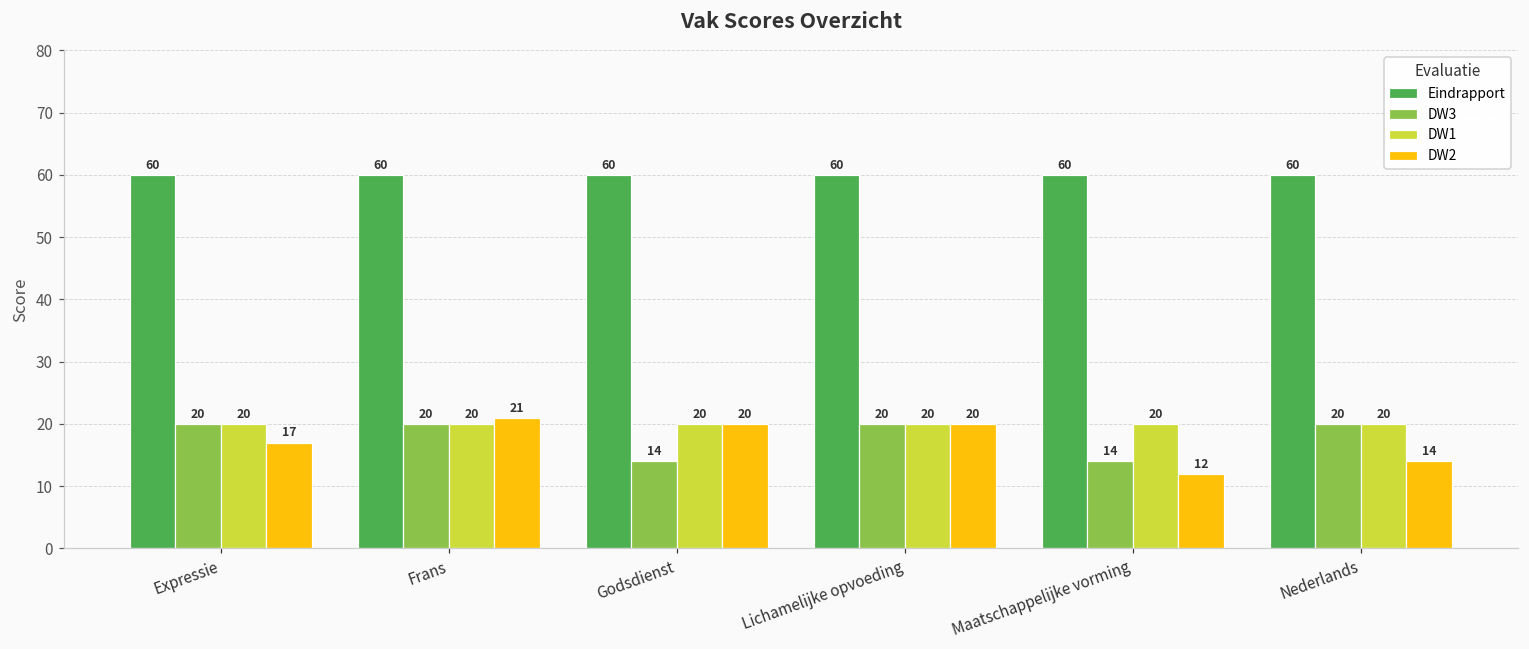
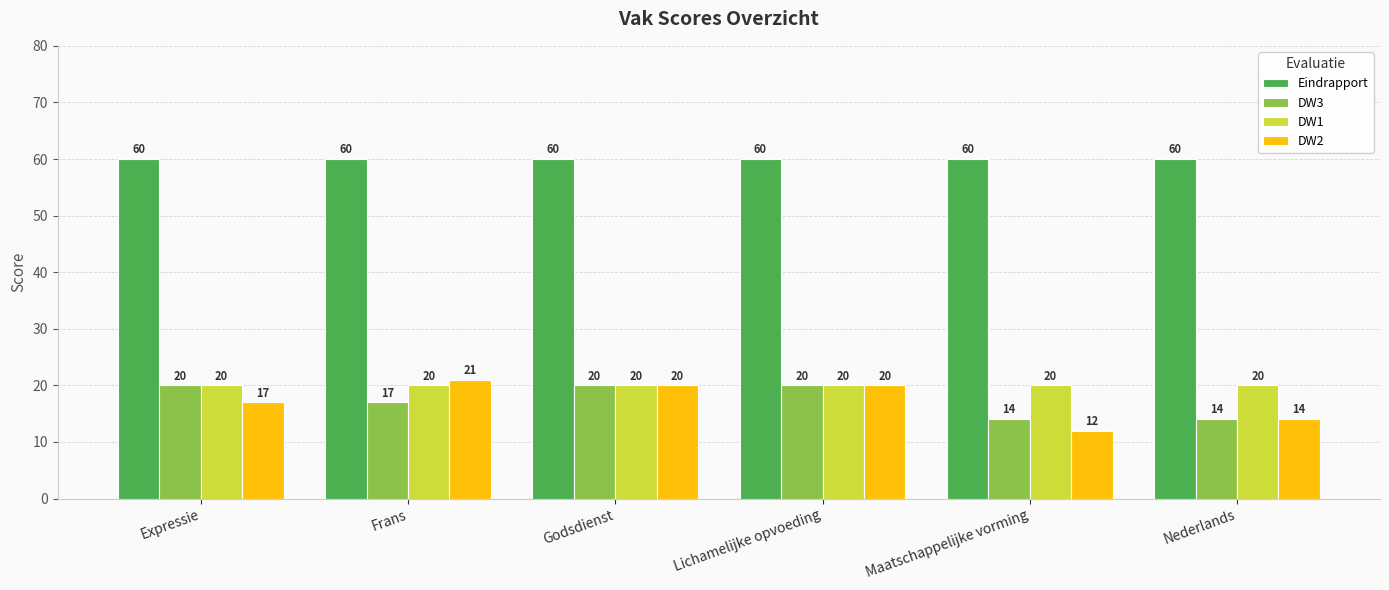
  {
    "Eindrapport": {
      "Expressie": 60,
      "Frans": 60,
      "Godsdienst": 60,
      "Lichamelijke opvoeding": 60,
      "Maatschappelijke vorming": 60,
      "Nederlands": 60
    },
    "DW3": {
      "Expressie": 20,
-     "Frans": 20,
-     "Godsdienst": 14,
+     "Frans": 17,
+     "Godsdienst": 20,
      "Lichamelijke opvoeding": 20,
      "Maatschappelijke vorming": 14,
-     "Nederlands": 20
+     "Nederlands": 14
    },
    "DW1": {
      "Expressie": 20,
      "Frans": 20,
      "Godsdienst": 20,
      "Lichamelijke opvoeding": 20,
      "Maatschappelijke vorming": 20,
      "Nederlands": 20
    },
    "DW2": {
      "Expressie": 17,
      "Frans": 21,
      "Godsdienst": 20,
      "Lichamelijke opvoeding": 20,
      "Maatschappelijke vorming": 12,
      "Nederlands": 14
    }
  }
